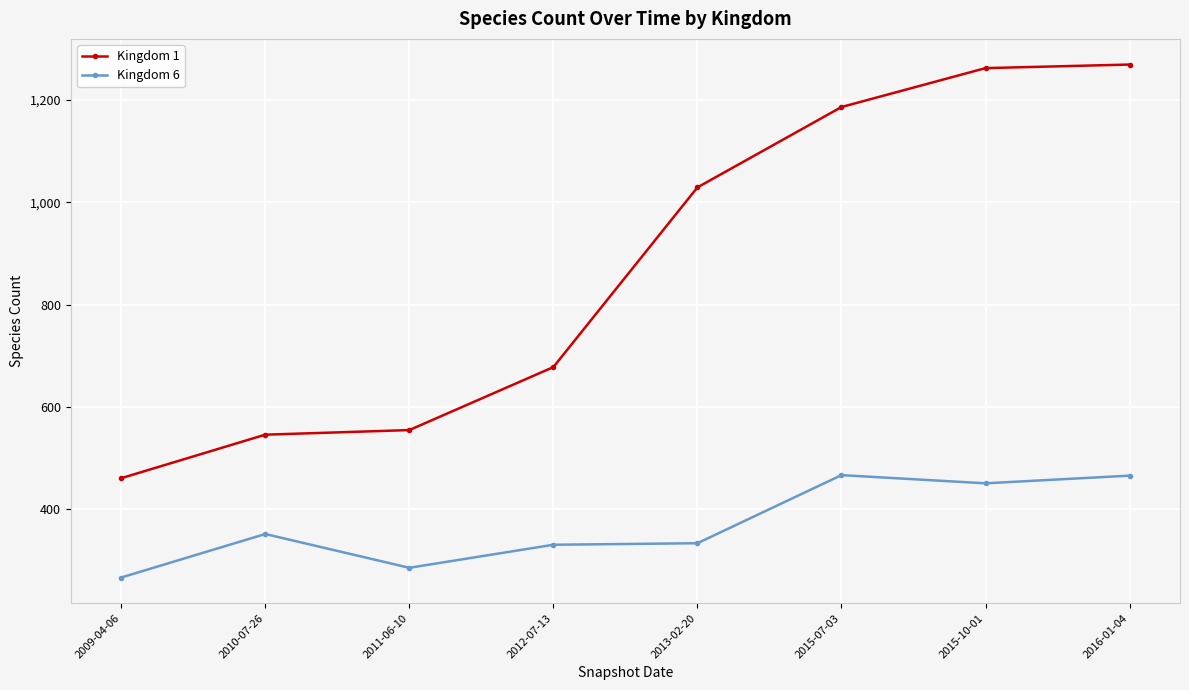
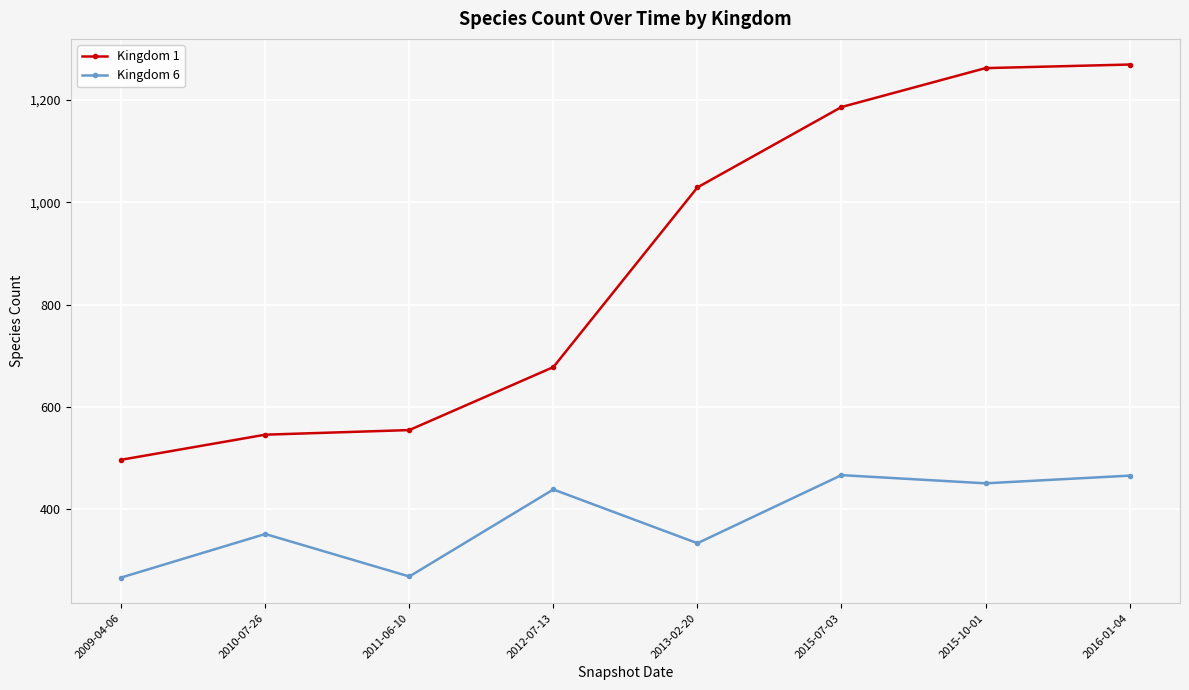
  {
    "Kingdom 1": {
-     "2009-04-06": "460",
+     "2009-04-06": "500",
      "2010-07-26": "550",
      "2011-06-10": "560",
      "2012-07-13": "680",
      "2013-02-20": "1,030",
      "2015-07-03": "1,190",
      "2015-10-01": "1,260",
      "2016-01-04": "1,270"
    },
    "Kingdom 6": {
      "2009-04-06": "270",
      "2010-07-26": "350",
-     "2011-06-10": "290",
-     "2012-07-13": "330",
+     "2011-06-10": "270",
+     "2012-07-13": "440",
      "2013-02-20": "330",
      "2015-07-03": "470",
      "2015-10-01": "450",
      "2016-01-04": "470"
    }
  }
